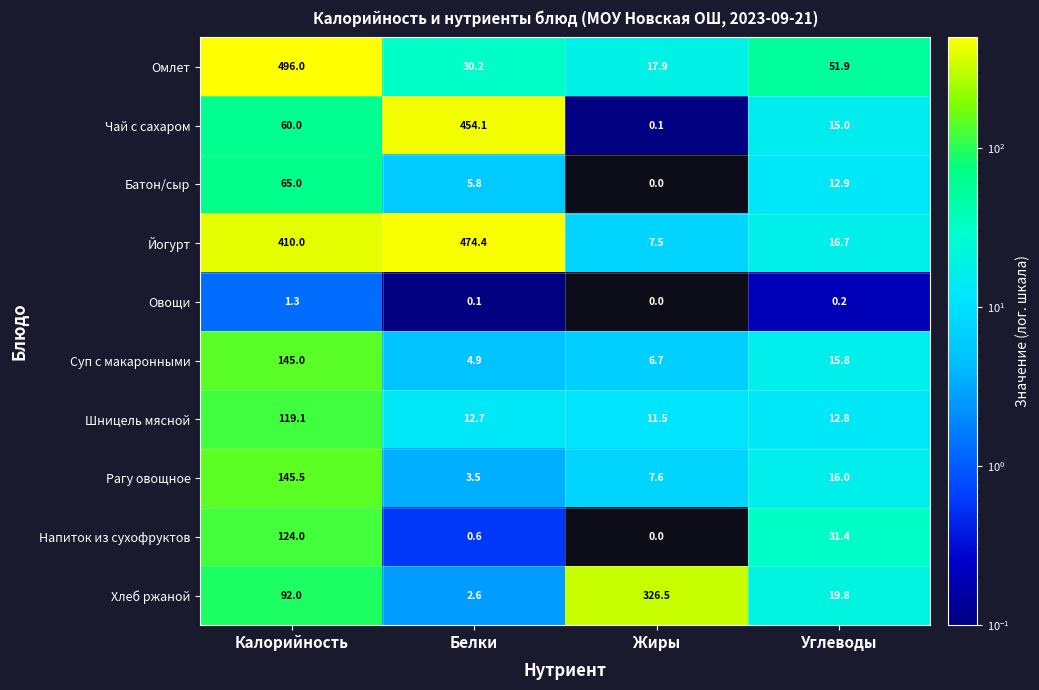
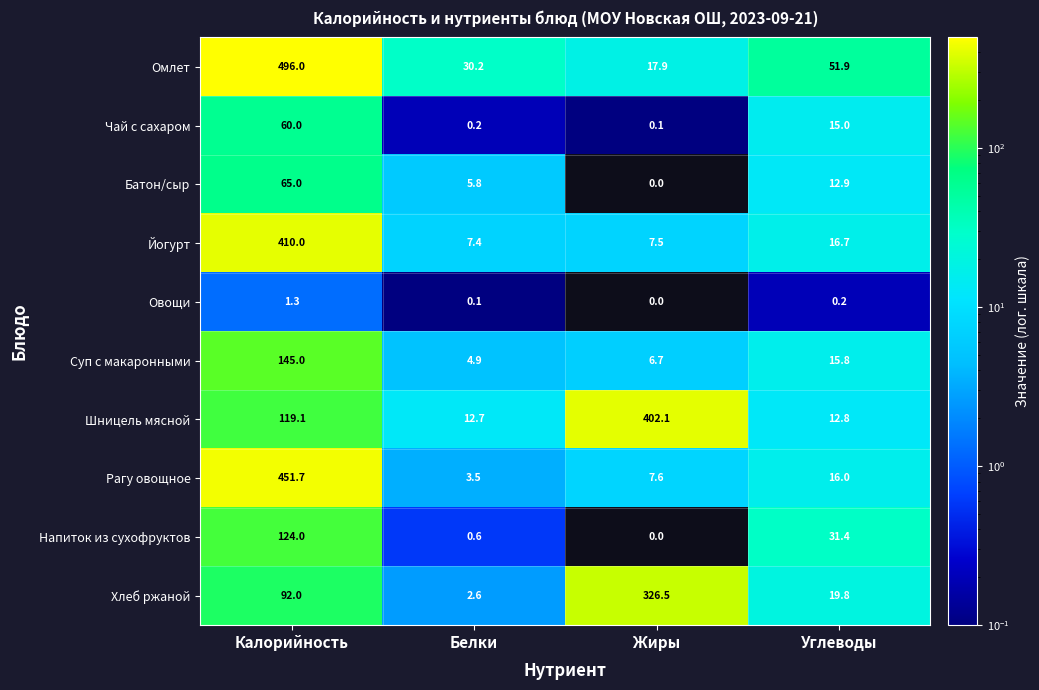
  {
    "Омлет": {
      "Калорийность": 496.0,
      "Белки": 30.2,
      "Жиры": 17.9,
      "Углеводы": 51.9
    },
    "Чай с сахаром": {
      "Калорийность": 60.0,
-     "Белки": 454.1,
+     "Белки": 0.2,
      "Жиры": 0.1,
      "Углеводы": 15.0
    },
    "Батон/сыр": {
      "Калорийность": 65.0,
      "Белки": 5.8,
      "Углеводы": 12.9
    },
    "Йогурт": {
      "Калорийность": 410.0,
-     "Белки": 474.4,
+     "Белки": 7.4,
      "Жиры": 7.5,
      "Углеводы": 16.7
    },
    "Овощи": {
      "Калорийность": 1.3,
      "Белки": 0.1,
      "Углеводы": 0.2
    },
    "Суп с макаронными": {
      "Калорийность": 145.0,
      "Белки": 4.9,
      "Жиры": 6.7,
      "Углеводы": 15.8
    },
    "Шницель мясной": {
      "Калорийность": 119.1,
      "Белки": 12.7,
-     "Жиры": 11.5,
+     "Жиры": 402.1,
      "Углеводы": 12.8
    },
    "Рагу овощное": {
-     "Калорийность": 145.5,
+     "Калорийность": 451.7,
      "Белки": 3.5,
      "Жиры": 7.6,
      "Углеводы": 16.0
    },
    "Напиток из сухофруктов": {
      "Калорийность": 124.0,
      "Белки": 0.6,
      "Углеводы": 31.4
    },
    "Хлеб ржаной": {
      "Калорийность": 92.0,
      "Белки": 2.6,
      "Жиры": 326.5,
      "Углеводы": 19.8
    }
  }
